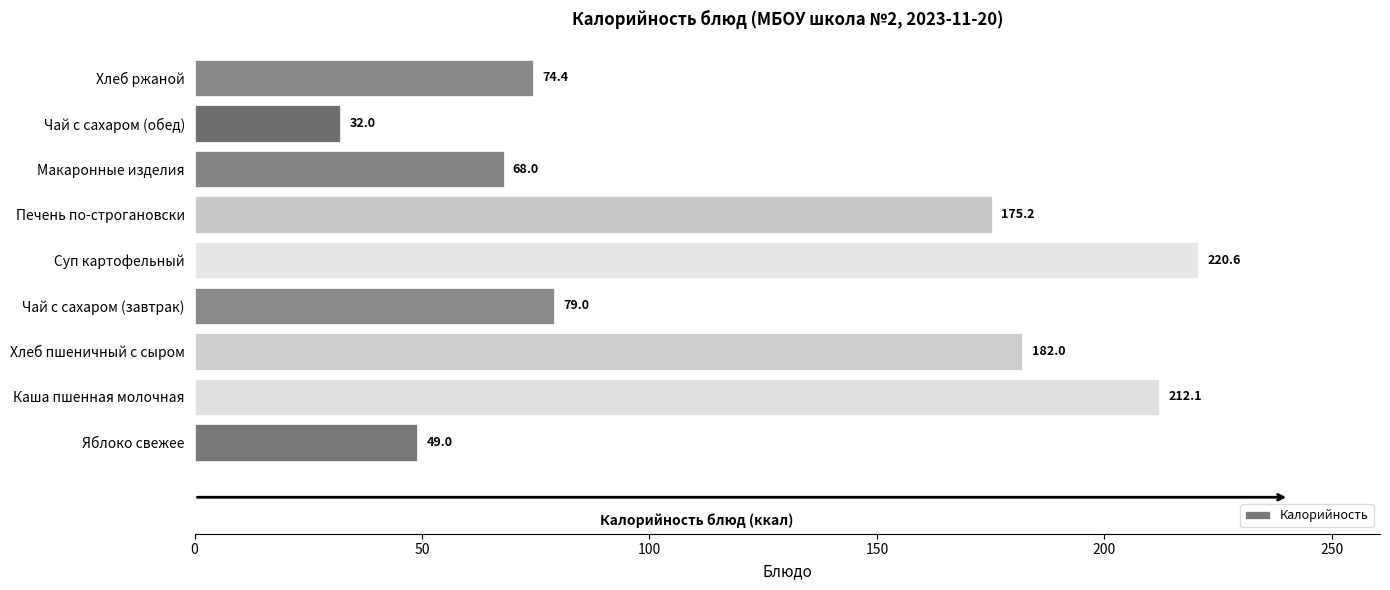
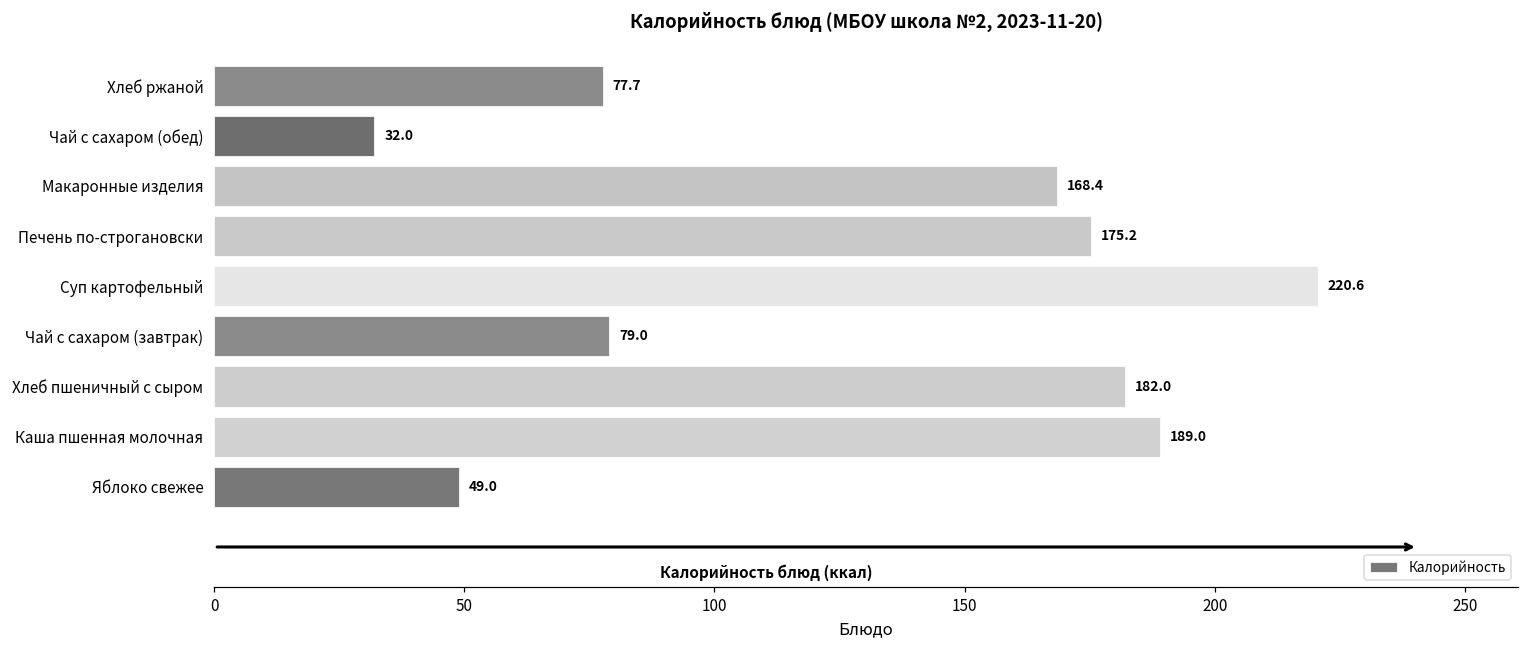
  {
-   "Хлеб ржаной": 74.4,
+   "Хлеб ржаной": 77.7,
    "Чай с сахаром (обед)": 32.0,
-   "Макаронные изделия": 68.0,
+   "Макаронные изделия": 168.4,
    "Печень по-строгановски": 175.2,
    "Суп картофельный": 220.6,
    "Чай с сахаром (завтрак)": 79.0,
    "Хлеб пшеничный с сыром": 182.0,
-   "Каша пшенная молочная": 212.1,
+   "Каша пшенная молочная": 189.0,
    "Яблоко свежее": 49.0
  }
